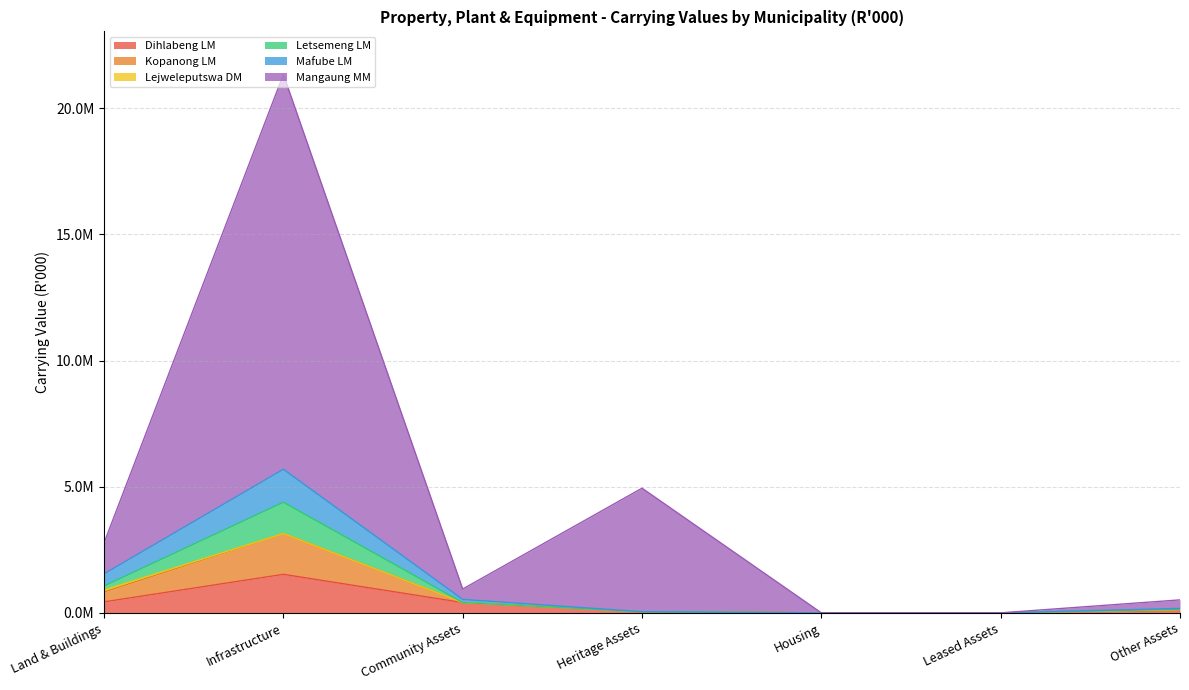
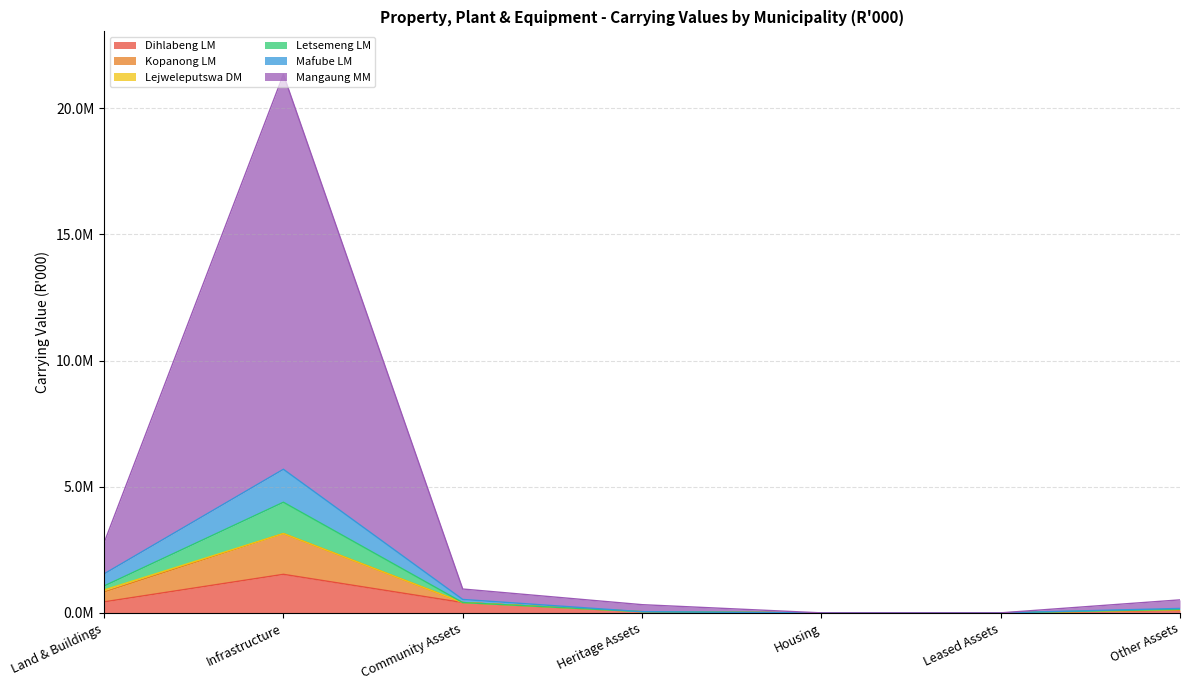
  {
    "Letsemeng LM": {
      "Land & Buildings": 200000,
      "Infrastructure": 1200000
    },
    "Mafube LM": {
      "Land & Buildings": 500000,
      "Infrastructure": 1300000,
      "Community Assets": 100000
    },
    "Mangaung MM": {
      "Land & Buildings": 1200000,
      "Community Assets": 400000,
-     "Heritage Assets": 4900000,
+     "Heritage Assets": 300000,
      "Other Assets": 300000
    }
  }
